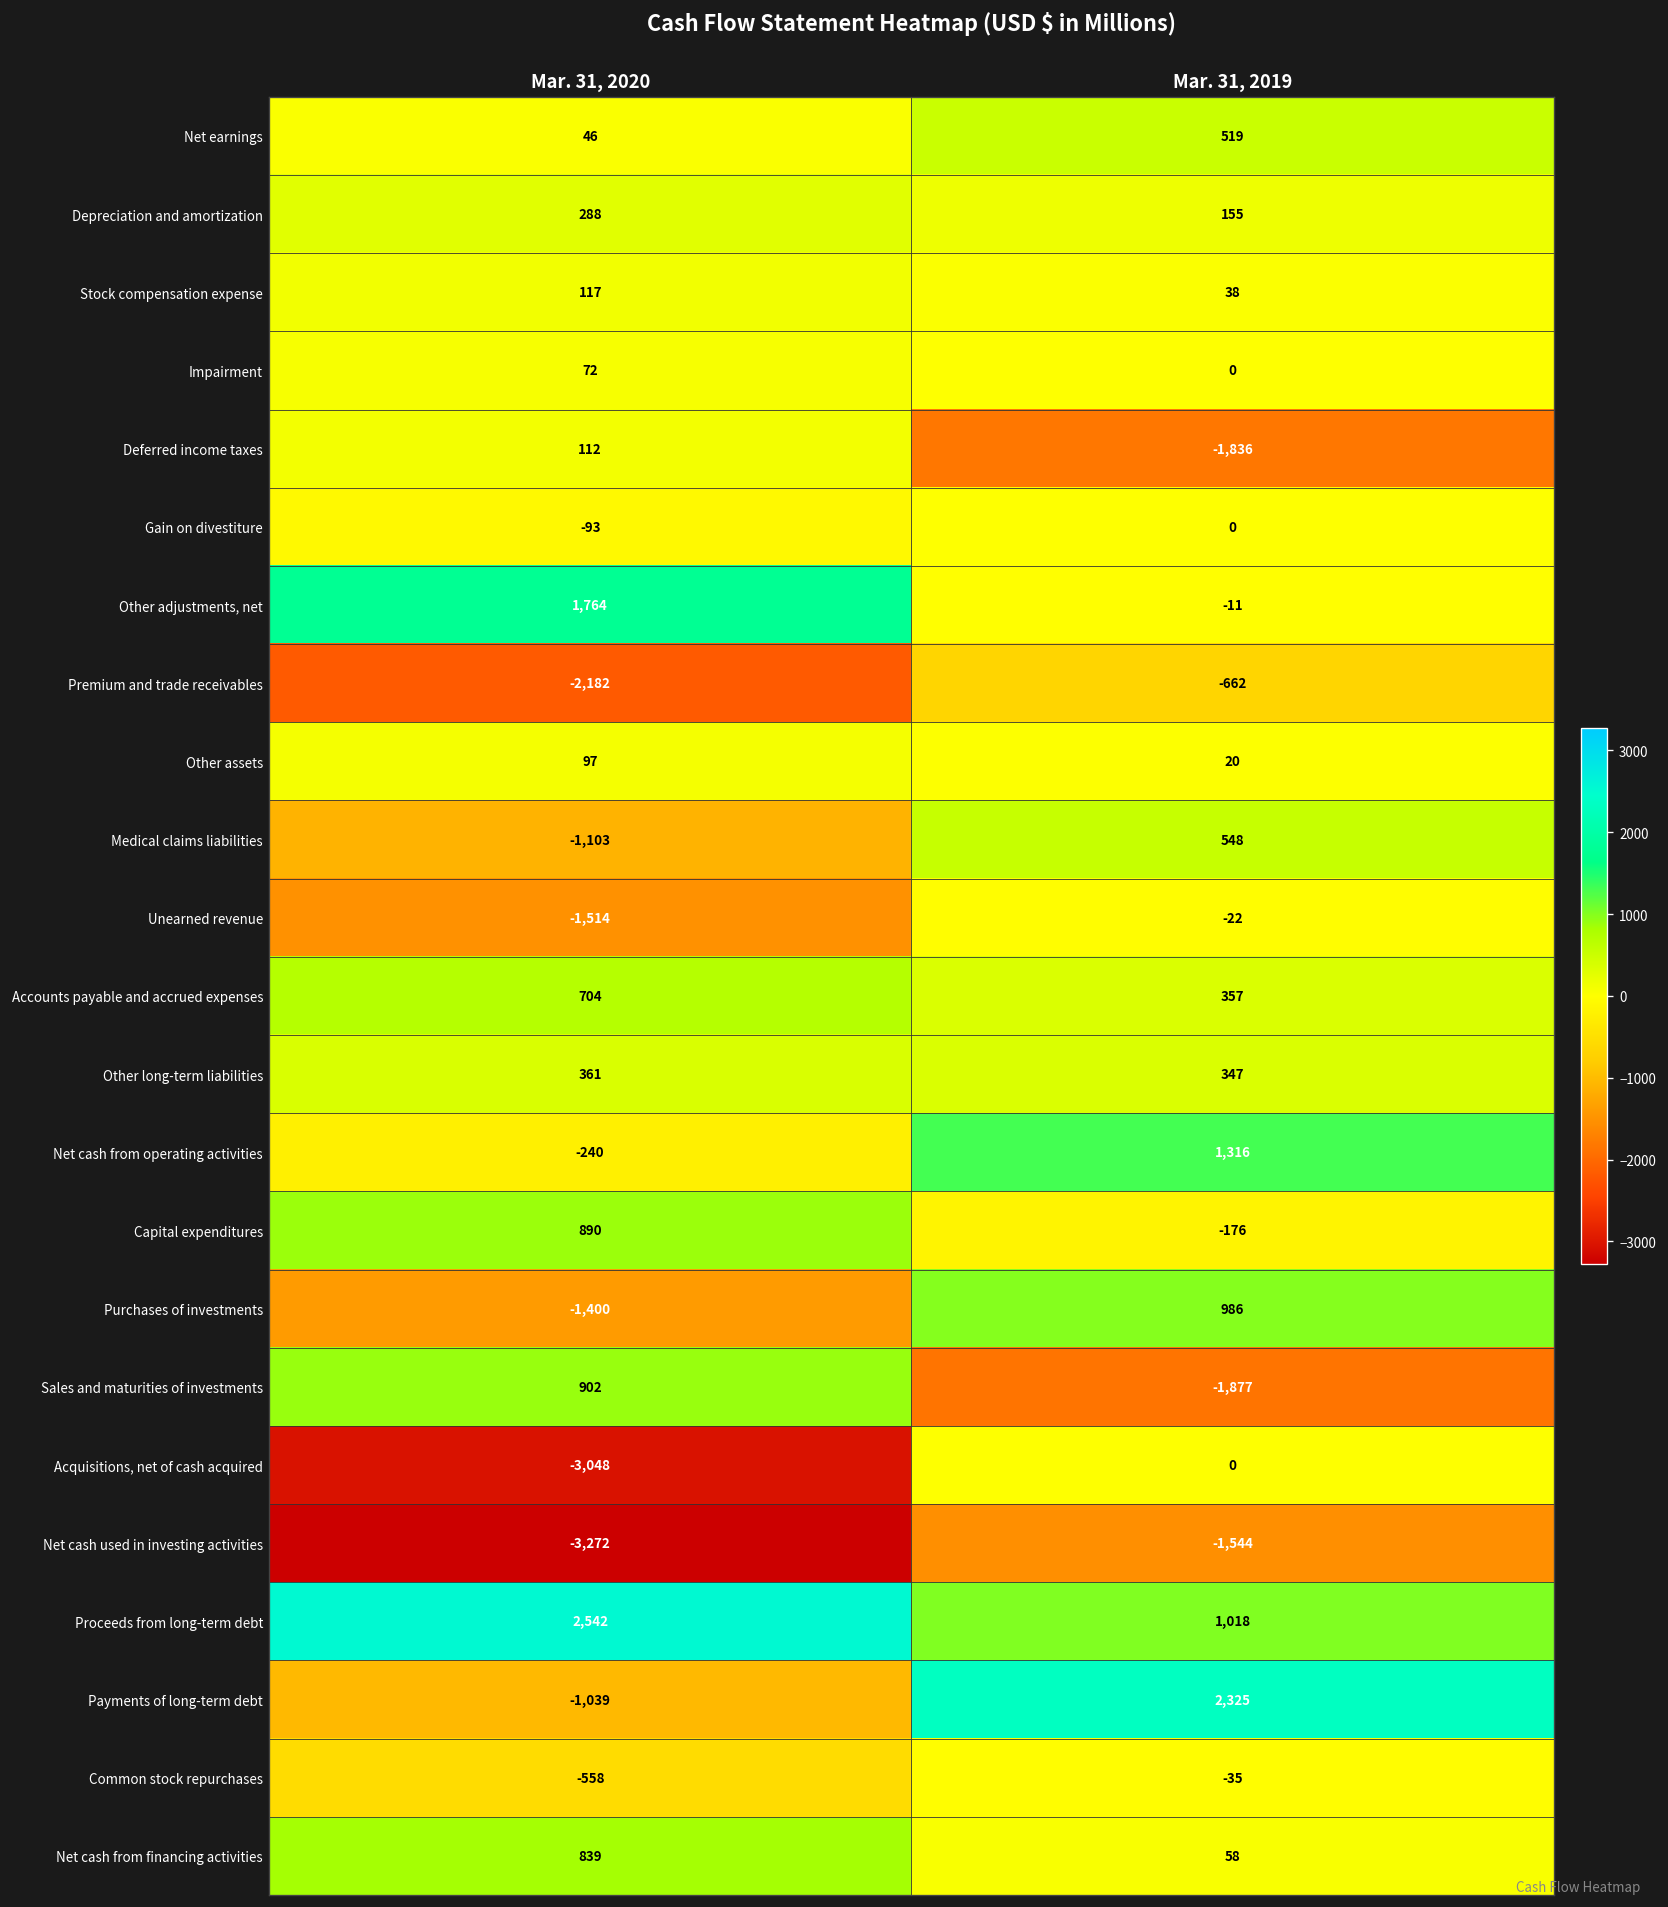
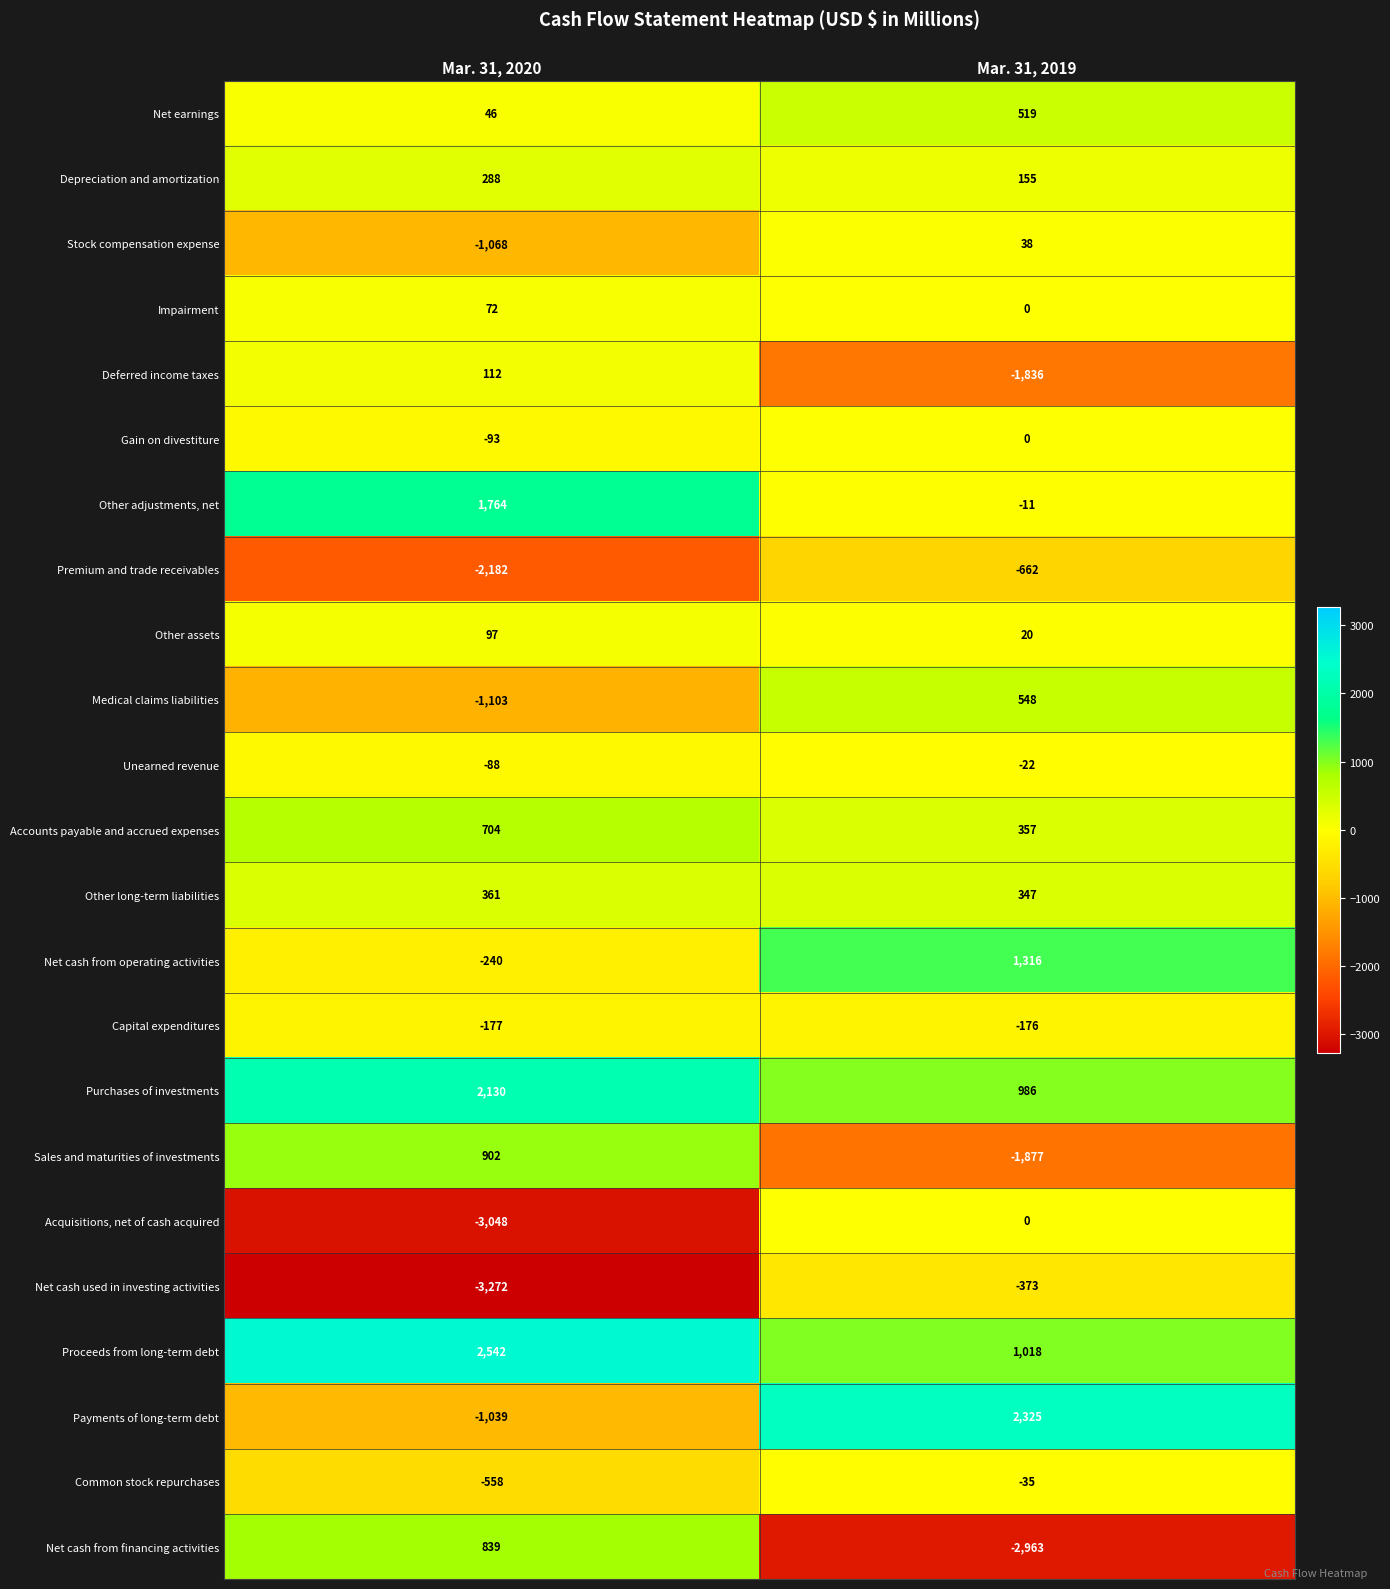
  {
    "Net earnings": {
      "Mar. 31, 2020": "46",
      "Mar. 31, 2019": "519"
    },
    "Depreciation and amortization": {
      "Mar. 31, 2020": "288",
      "Mar. 31, 2019": "155"
    },
    "Stock compensation expense": {
-     "Mar. 31, 2020": "117",
+     "Mar. 31, 2020": "-1,068",
      "Mar. 31, 2019": "38"
    },
    "Impairment": {
      "Mar. 31, 2020": "72",
      "Mar. 31, 2019": "0"
    },
    "Deferred income taxes": {
      "Mar. 31, 2020": "112",
      "Mar. 31, 2019": "-1,836"
    },
    "Gain on divestiture": {
      "Mar. 31, 2020": "-93",
      "Mar. 31, 2019": "0"
    },
    "Other adjustments, net": {
      "Mar. 31, 2020": "1,764",
      "Mar. 31, 2019": "-11"
    },
    "Premium and trade receivables": {
      "Mar. 31, 2020": "-2,182",
      "Mar. 31, 2019": "-662"
    },
    "Other assets": {
      "Mar. 31, 2020": "97",
      "Mar. 31, 2019": "20"
    },
    "Medical claims liabilities": {
      "Mar. 31, 2020": "-1,103",
      "Mar. 31, 2019": "548"
    },
    "Unearned revenue": {
-     "Mar. 31, 2020": "-1,514",
+     "Mar. 31, 2020": "-88",
      "Mar. 31, 2019": "-22"
    },
    "Accounts payable and accrued expenses": {
      "Mar. 31, 2020": "704",
      "Mar. 31, 2019": "357"
    },
    "Other long-term liabilities": {
      "Mar. 31, 2020": "361",
      "Mar. 31, 2019": "347"
    },
    "Net cash from operating activities": {
      "Mar. 31, 2020": "-240",
      "Mar. 31, 2019": "1,316"
    },
    "Capital expenditures": {
-     "Mar. 31, 2020": "890",
+     "Mar. 31, 2020": "-177",
      "Mar. 31, 2019": "-176"
    },
    "Purchases of investments": {
-     "Mar. 31, 2020": "-1,400",
+     "Mar. 31, 2020": "2,130",
      "Mar. 31, 2019": "986"
    },
    "Sales and maturities of investments": {
      "Mar. 31, 2020": "902",
      "Mar. 31, 2019": "-1,877"
    },
    "Acquisitions, net of cash acquired": {
      "Mar. 31, 2020": "-3,048",
      "Mar. 31, 2019": "0"
    },
    "Net cash used in investing activities": {
      "Mar. 31, 2020": "-3,272",
-     "Mar. 31, 2019": "-1,544"
+     "Mar. 31, 2019": "-373"
    },
    "Proceeds from long-term debt": {
      "Mar. 31, 2020": "2,542",
      "Mar. 31, 2019": "1,018"
    },
    "Payments of long-term debt": {
      "Mar. 31, 2020": "-1,039",
      "Mar. 31, 2019": "2,325"
    },
    "Common stock repurchases": {
      "Mar. 31, 2020": "-558",
      "Mar. 31, 2019": "-35"
    },
    "Net cash from financing activities": {
      "Mar. 31, 2020": "839",
-     "Mar. 31, 2019": "58"
+     "Mar. 31, 2019": "-2,963"
    }
  }
